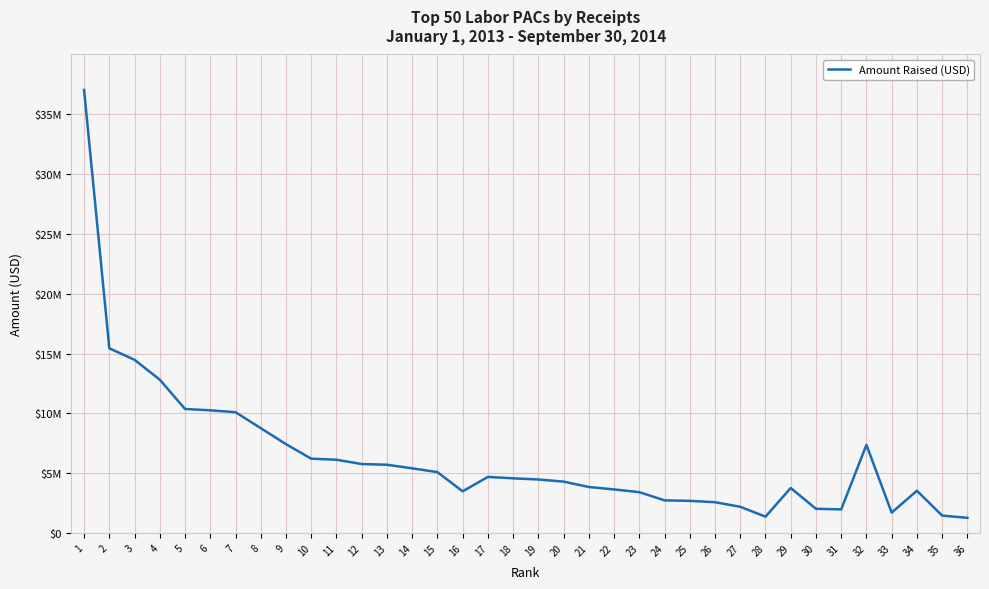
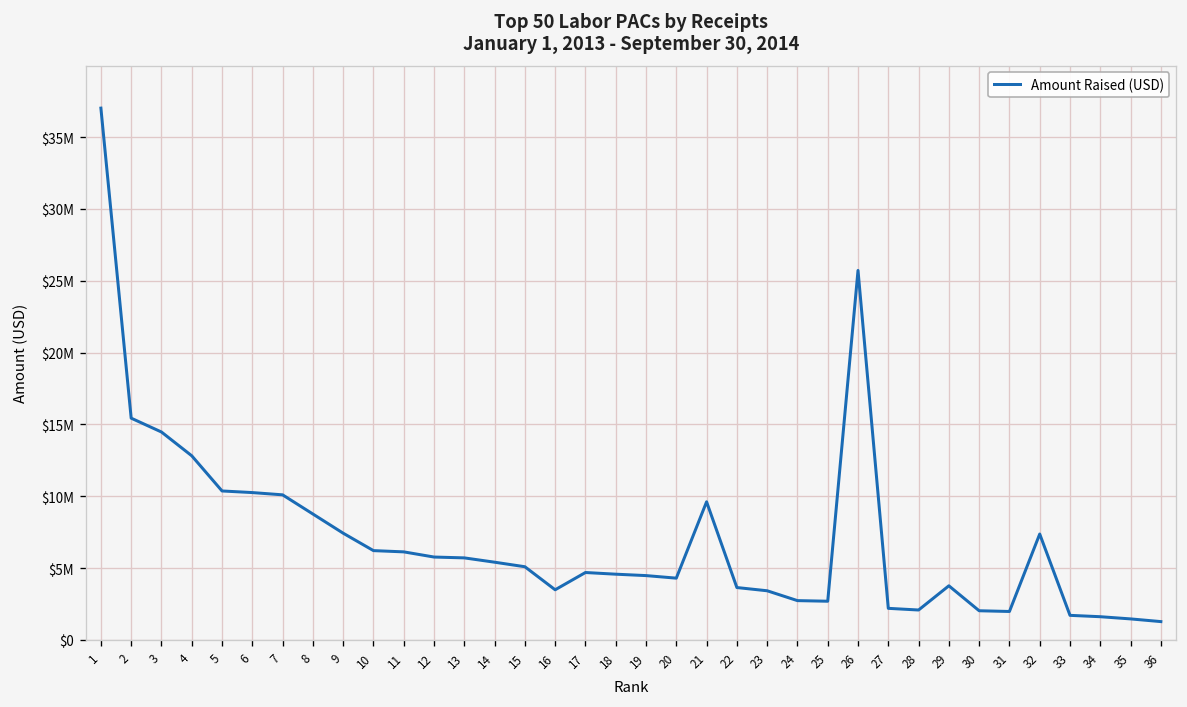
  {
    "1": "$37000000",
    "2": "$15400000",
    "3": "$14500000",
    "4": "$12800000",
    "5": "$10400000",
    "6": "$10300000",
    "7": "$10100000",
    "8": "$8800000",
    "9": "$7400000",
    "10": "$6200000",
    "11": "$6100000",
    "12": "$5800000",
    "13": "$5700000",
    "14": "$5400000",
    "15": "$5100000",
    "16": "$3500000",
    "17": "$4700000",
    "18": "$4600000",
    "19": "$4500000",
    "20": "$4300000",
-   "21": "$3900000",
+   "21": "$9600000",
    "22": "$3600000",
    "23": "$3400000",
    "24": "$2700000",
    "25": "$2700000",
-   "26": "$2600000",
+   "26": "$25700000",
    "27": "$2200000",
-   "28": "$1400000",
+   "28": "$2100000",
    "29": "$3800000",
    "30": "$2000000",
    "31": "$2000000",
    "32": "$7400000",
    "33": "$1700000",
-   "34": "$3500000",
+   "34": "$1600000",
    "35": "$1500000",
    "36": "$1300000"
  }
